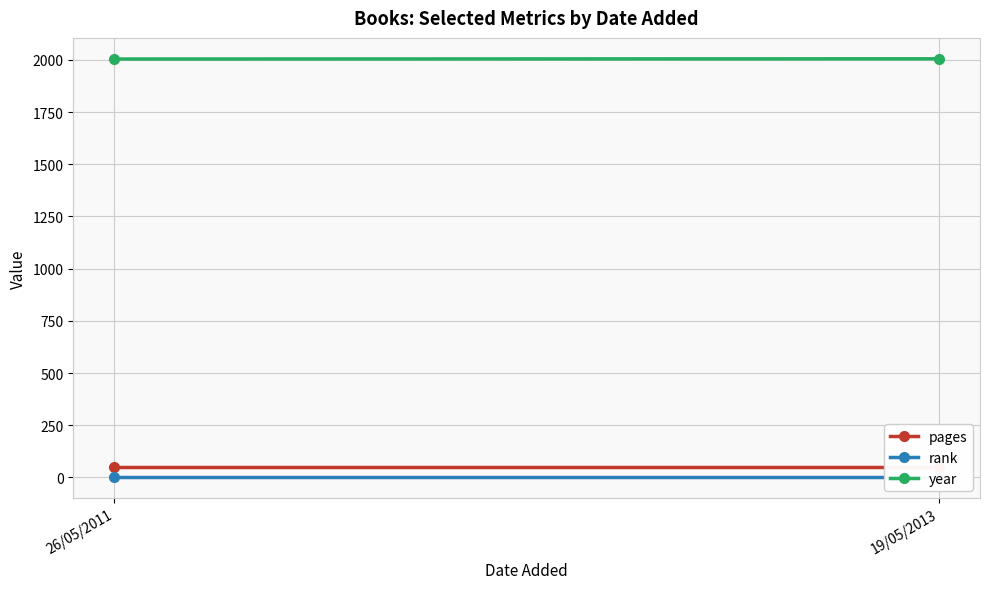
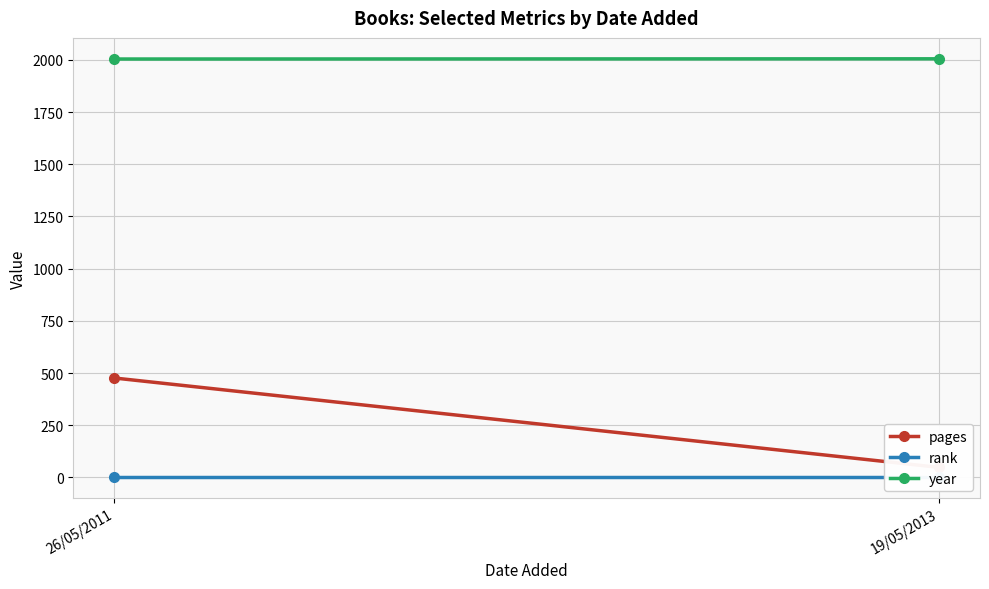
  {
    "pages": {
-     "26/05/2011": 50
+     "26/05/2011": 480
    },
    "rank": {
      "26/05/2011": 0
    },
    "year": {
      "26/05/2011": 2000,
      "19/05/2013": 2010
    }
  }
